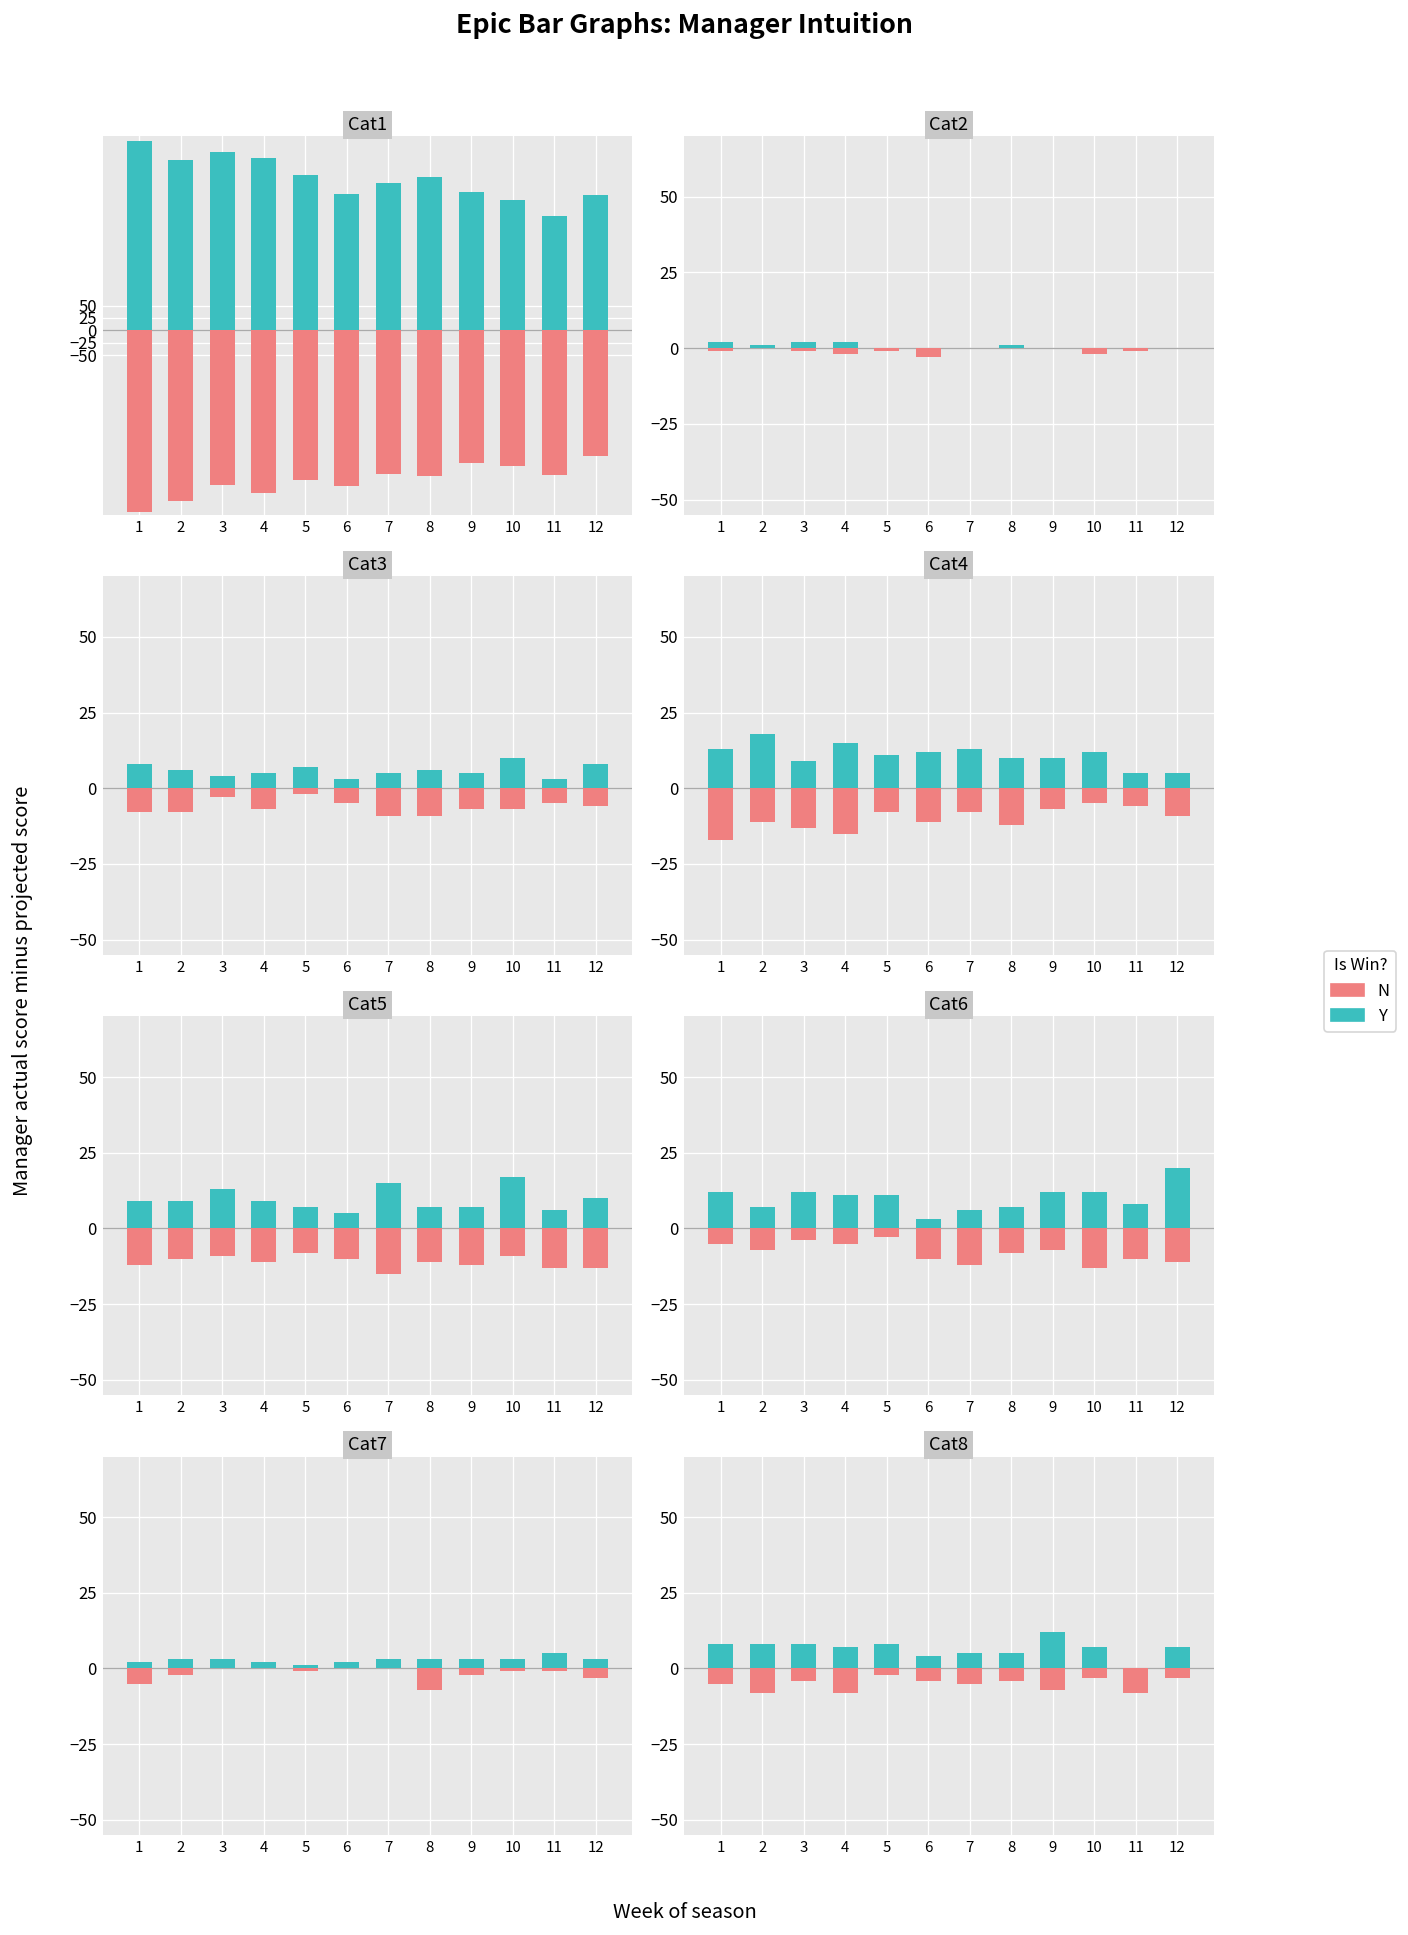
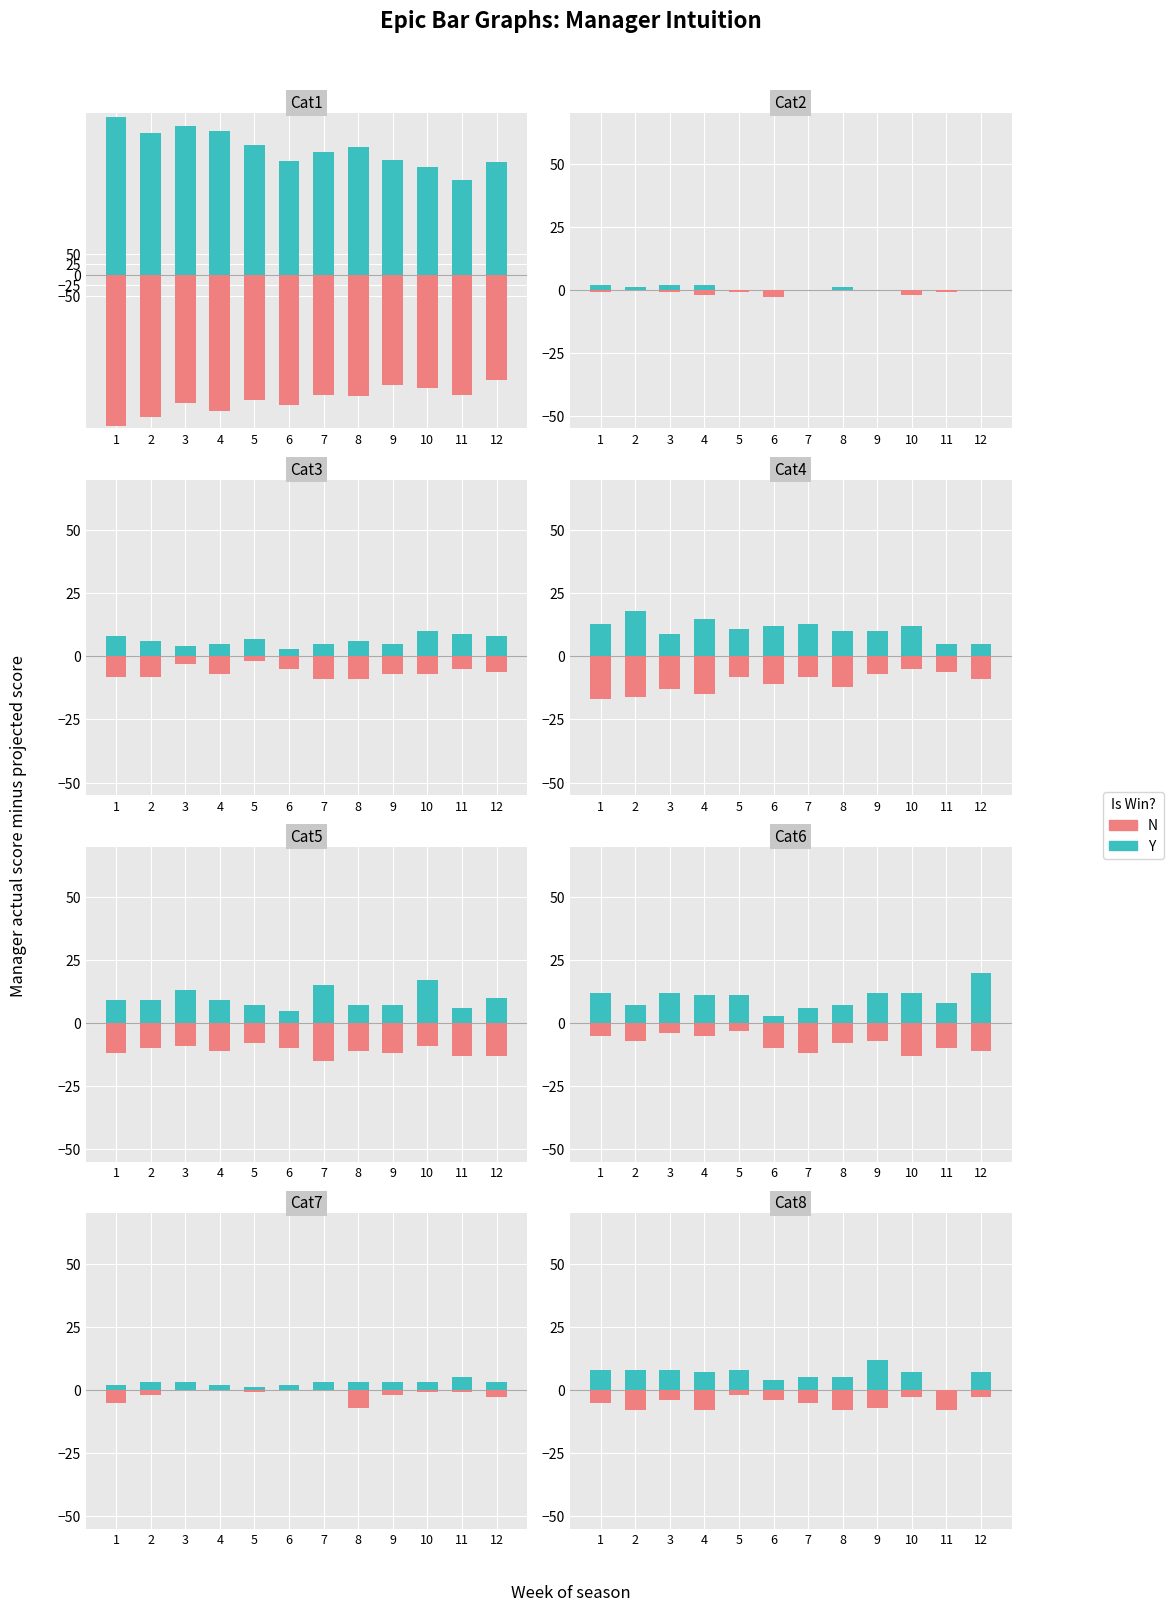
  {
    "Cat2": {
      "Y": {
        "1": 2,
        "2": 1,
        "3": 2,
        "4": 2,
        "5": 0,
        "6": 0,
        "7": 0,
        "8": 1,
        "9": 0,
        "10": 0,
        "11": 0,
        "12": 0
      },
      "N": {
        "1": -1,
        "2": 0,
        "3": -1,
        "4": -2,
        "5": -1,
        "6": -3,
        "7": 0,
        "8": 0,
        "9": 0,
        "10": -2,
        "11": -1,
        "12": 0
      }
    },
    "Cat3": {
      "Y": {
        "1": 8,
        "2": 6,
        "3": 4,
        "4": 5,
        "5": 7,
        "6": 3,
        "7": 5,
        "8": 6,
        "9": 5,
        "10": 10,
-       "11": 3,
+       "11": 9,
        "12": 8
      },
      "N": {
        "1": -8,
        "2": -8,
        "3": -3,
        "4": -7,
        "5": -2,
        "6": -5,
        "7": -9,
        "8": -9,
        "9": -7,
        "10": -7,
        "11": -5,
        "12": -6
      }
    },
    "Cat4": {
      "Y": {
        "1": 13,
        "2": 18,
        "3": 9,
        "4": 15,
        "5": 11,
        "6": 12,
        "7": 13,
        "8": 10,
        "9": 10,
        "10": 12,
        "11": 5,
        "12": 5
      },
      "N": {
        "1": -17,
-       "2": -11,
+       "2": -16,
        "3": -13,
        "4": -15,
        "5": -8,
        "6": -11,
        "7": -8,
        "8": -12,
        "9": -7,
        "10": -5,
        "11": -6,
        "12": -9
      }
    },
    "Cat5": {
      "Y": {
        "1": 9,
        "2": 9,
        "3": 13,
        "4": 9,
        "5": 7,
        "6": 5,
        "7": 15,
        "8": 7,
        "9": 7,
        "10": 17,
        "11": 6,
        "12": 10
      },
      "N": {
        "1": -12,
        "2": -10,
        "3": -9,
        "4": -11,
        "5": -8,
        "6": -10,
        "7": -15,
        "8": -11,
        "9": -12,
        "10": -9,
        "11": -13,
        "12": -13
      }
    },
    "Cat6": {
      "Y": {
        "1": 12,
        "2": 7,
        "3": 12,
        "4": 11,
        "5": 11,
        "6": 3,
        "7": 6,
        "8": 7,
        "9": 12,
        "10": 12,
        "11": 8,
        "12": 20
      },
      "N": {
        "1": -5,
        "2": -7,
        "3": -4,
        "4": -5,
        "5": -3,
        "6": -10,
        "7": -12,
        "8": -8,
        "9": -7,
        "10": -13,
        "11": -10,
        "12": -11
      }
    },
    "Cat7": {
      "Y": {
        "1": 2,
        "2": 3,
        "3": 3,
        "4": 2,
        "5": 1,
        "6": 2,
        "7": 3,
        "8": 3,
        "9": 3,
        "10": 3,
        "11": 5,
        "12": 3
      },
      "N": {
        "1": -5,
        "2": -2,
        "3": 0,
        "4": 0,
        "5": -1,
        "6": 0,
        "7": 0,
        "8": -7,
        "9": -2,
        "10": -1,
        "11": -1,
        "12": -3
      }
    },
    "Cat8": {
      "Y": {
        "1": 8,
        "2": 8,
        "3": 8,
        "4": 7,
        "5": 8,
        "6": 4,
        "7": 5,
        "8": 5,
        "9": 12,
        "10": 7,
        "11": 0,
        "12": 7
      },
      "N": {
        "1": -5,
        "2": -8,
        "3": -4,
        "4": -8,
        "5": -2,
        "6": -4,
        "7": -5,
-       "8": -4,
+       "8": -8,
        "9": -7,
        "10": -3,
        "11": -8,
        "12": -3
      }
    }
  }
